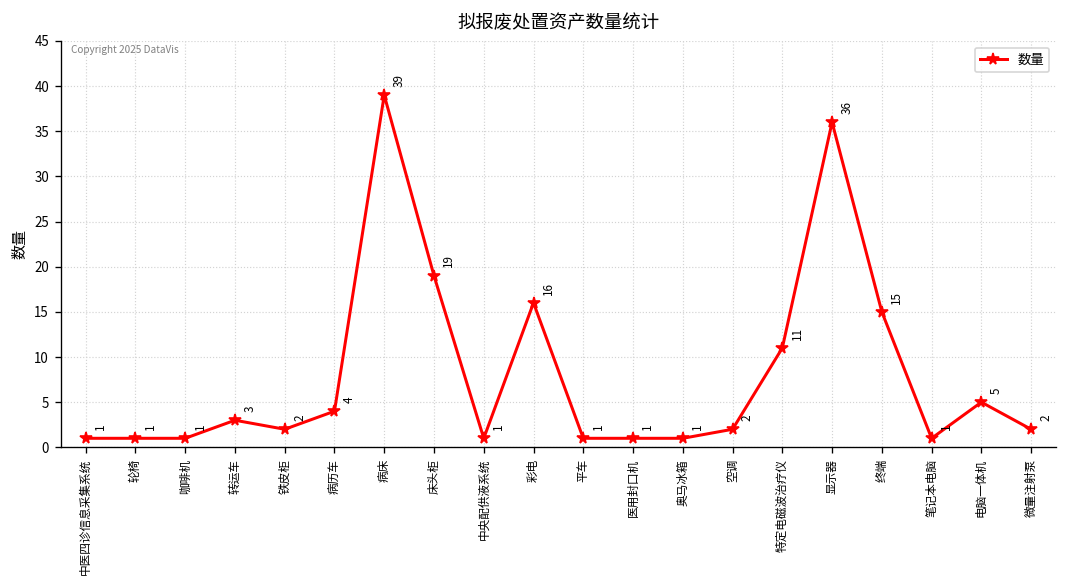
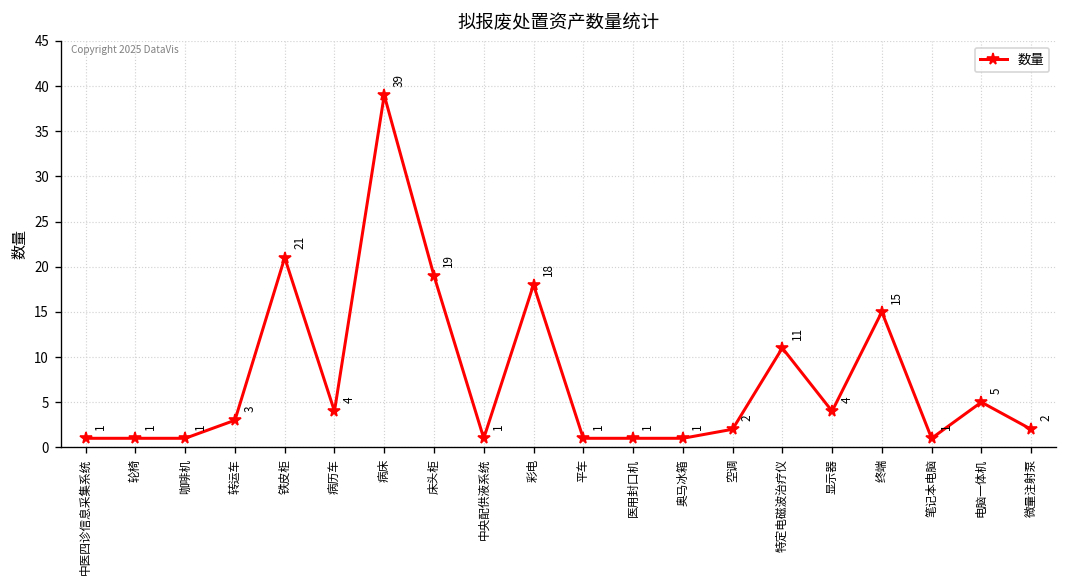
  {
    "中医四诊信息采集系统": 1,
    "轮椅": 1,
    "咖啡机": 1,
    "转运车": 3,
-   "铁皮柜": 2,
+   "铁皮柜": 21,
    "病历车": 4,
    "病床": 39,
    "床头柜": 19,
    "中央配供液系统": 1,
-   "彩电": 16,
+   "彩电": 18,
    "平车": 1,
    "医用封口机": 1,
    "奥马冰箱": 1,
    "空调": 2,
    "特定电磁波治疗仪": 11,
-   "显示器": 36,
+   "显示器": 4,
    "终端": 15,
    "笔记本电脑": 1,
    "电脑一体机": 5,
    "微量注射泵": 2
  }
